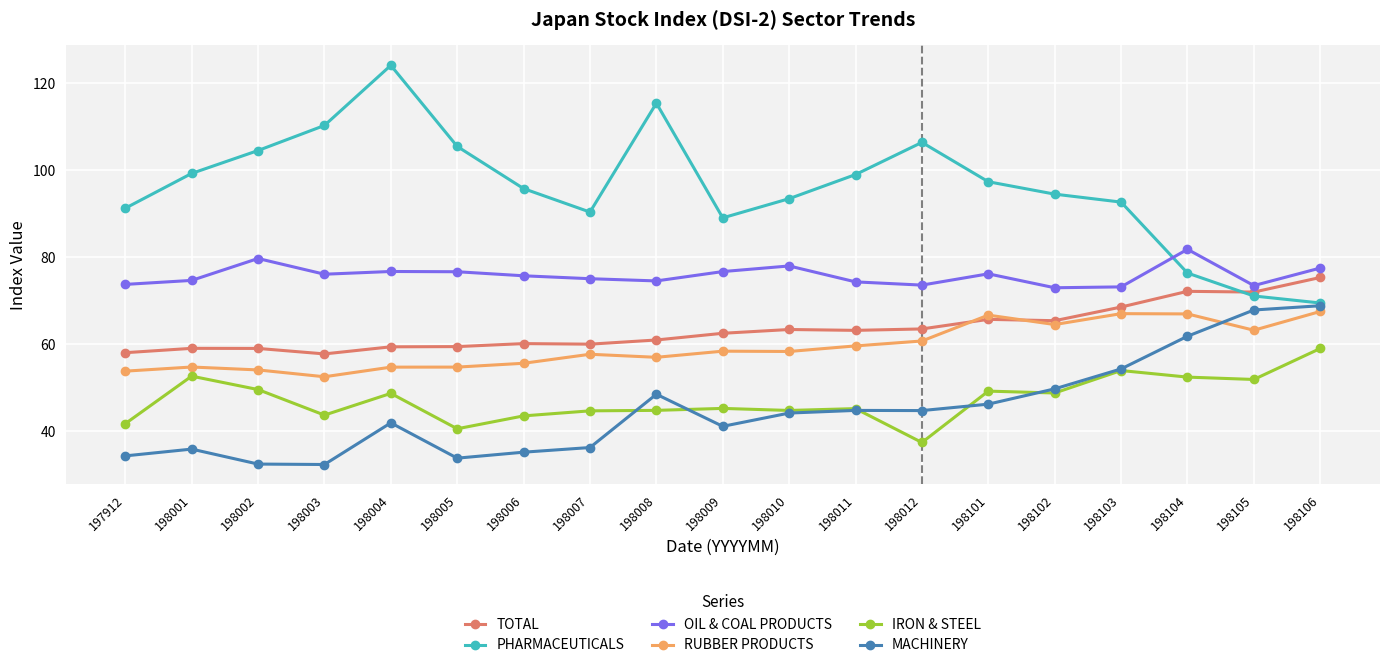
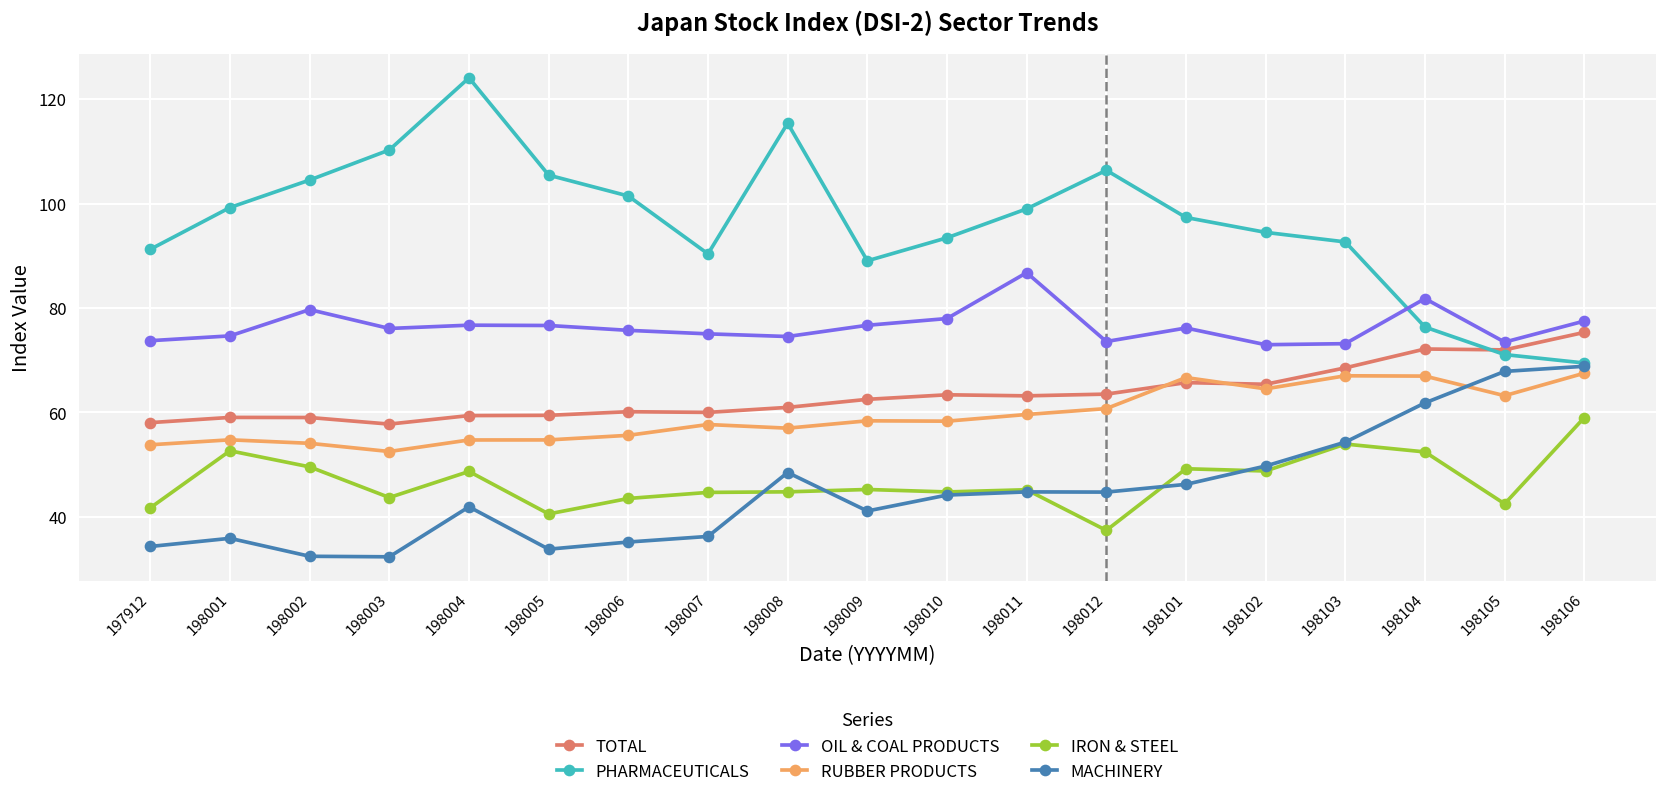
  {
    "PHARMACEUTICALS": {
      "197912": 91,
      "198001": 99,
      "198002": 105,
      "198003": 110,
      "198004": 124,
      "198005": 105,
-     "198006": 96,
+     "198006": 101,
      "198007": 90,
      "198008": 115,
      "198009": 89,
      "198010": 93,
      "198011": 99,
      "198012": 106,
      "198101": 97,
      "198102": 94,
      "198103": 93,
      "198104": 76,
      "198105": 71,
      "198106": 69
    },
    "OIL & COAL PRODUCTS": {
      "197912": 74,
      "198001": 75,
      "198002": 80,
      "198003": 76,
      "198004": 77,
      "198005": 77,
      "198006": 76,
      "198007": 75,
      "198008": 75,
      "198009": 77,
      "198010": 78,
-     "198011": 74,
+     "198011": 87,
      "198012": 74,
      "198101": 76,
      "198102": 73,
      "198103": 73,
      "198104": 82,
      "198105": 73,
      "198106": 78
    },
    "IRON & STEEL": {
      "197912": 42,
      "198001": 53,
      "198002": 50,
      "198003": 44,
      "198004": 49,
      "198005": 41,
      "198006": 44,
      "198007": 45,
      "198008": 45,
      "198009": 45,
      "198010": 45,
      "198012": 37,
      "198101": 49,
      "198102": 49,
      "198104": 52,
-     "198105": 52,
+     "198105": 43,
      "198106": 59
    },
    "MACHINERY": {
      "197912": 34,
      "198001": 36,
      "198002": 32,
      "198003": 32,
      "198004": 42,
      "198005": 34,
      "198006": 35,
      "198007": 36,
      "198008": 49,
      "198009": 41,
      "198010": 44,
      "198012": 45,
      "198101": 46,
      "198102": 50,
      "198104": 62,
      "198105": 68,
      "198106": 69
    }
  }
